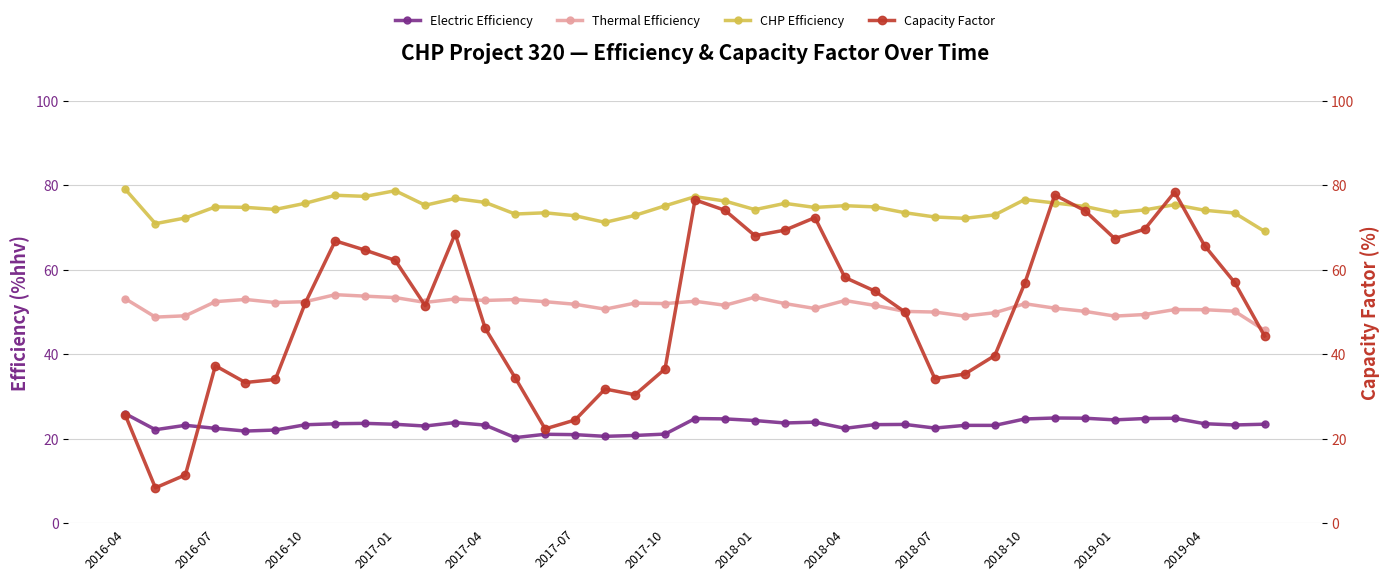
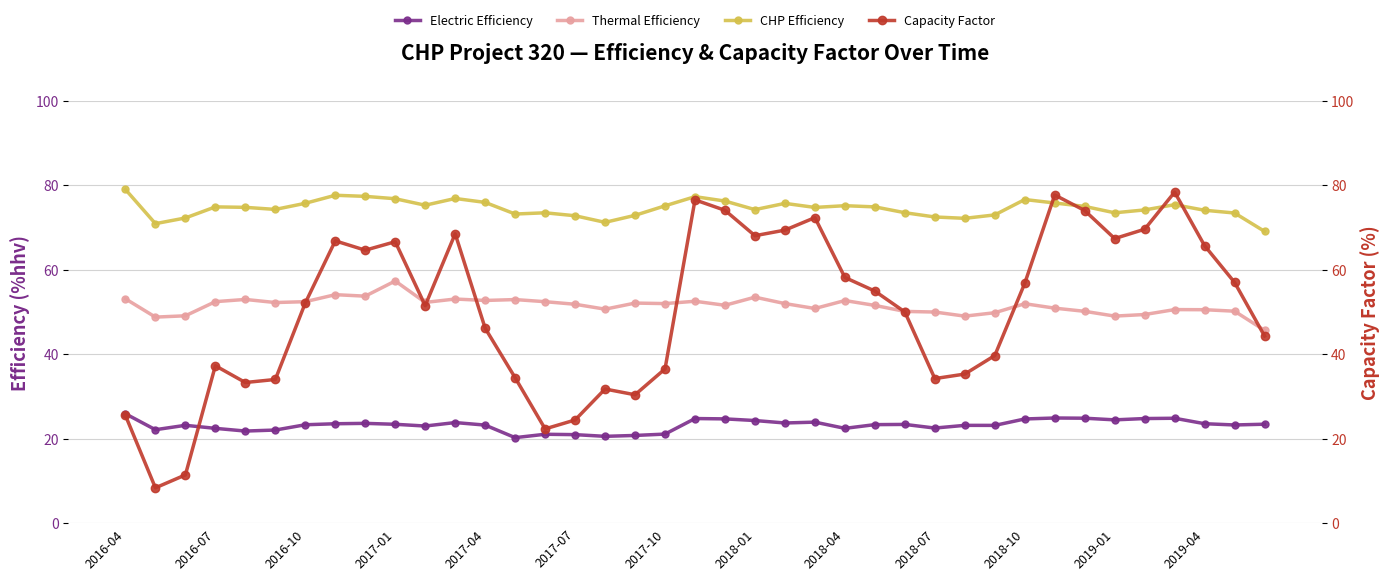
  {
    "Electric Efficiency": {
      "2016-04": 26,
      "2016-07": 22,
      "2016-10": 23,
      "2017-01": 23,
      "2017-04": 23,
      "2017-07": 21,
      "2017-10": 21,
      "2018-01": 24,
      "2018-04": 22,
      "2018-07": 23,
      "2018-10": 25,
      "2019-01": 24,
      "2019-04": 24
    },
    "Thermal Efficiency": {
      "2016-04": 53,
      "2016-07": 52,
      "2016-10": 52,
-     "2017-01": 53,
+     "2017-01": 57,
      "2017-04": 53,
      "2017-07": 52,
      "2017-10": 52,
      "2018-01": 53,
      "2018-04": 53,
      "2018-07": 50,
      "2018-10": 52,
      "2019-01": 49,
      "2019-04": 51
    },
    "CHP Efficiency": {
      "2016-04": 79,
      "2016-07": 75,
      "2016-10": 76,
-     "2017-01": 79,
+     "2017-01": 77,
      "2017-04": 76,
      "2017-07": 73,
      "2017-10": 75,
      "2018-01": 74,
      "2018-04": 75,
      "2018-07": 72,
      "2018-10": 77,
      "2019-01": 73,
      "2019-04": 74
    },
    "Capacity Factor": {
      "2016-04": 26,
      "2016-07": 37,
      "2016-10": 52,
-     "2017-01": 62,
+     "2017-01": 67,
      "2017-04": 46,
      "2017-07": 24,
      "2017-10": 37,
      "2018-01": 68,
      "2018-04": 58,
      "2018-07": 34,
      "2018-10": 57,
      "2019-01": 67,
      "2019-04": 66
    }
  }
